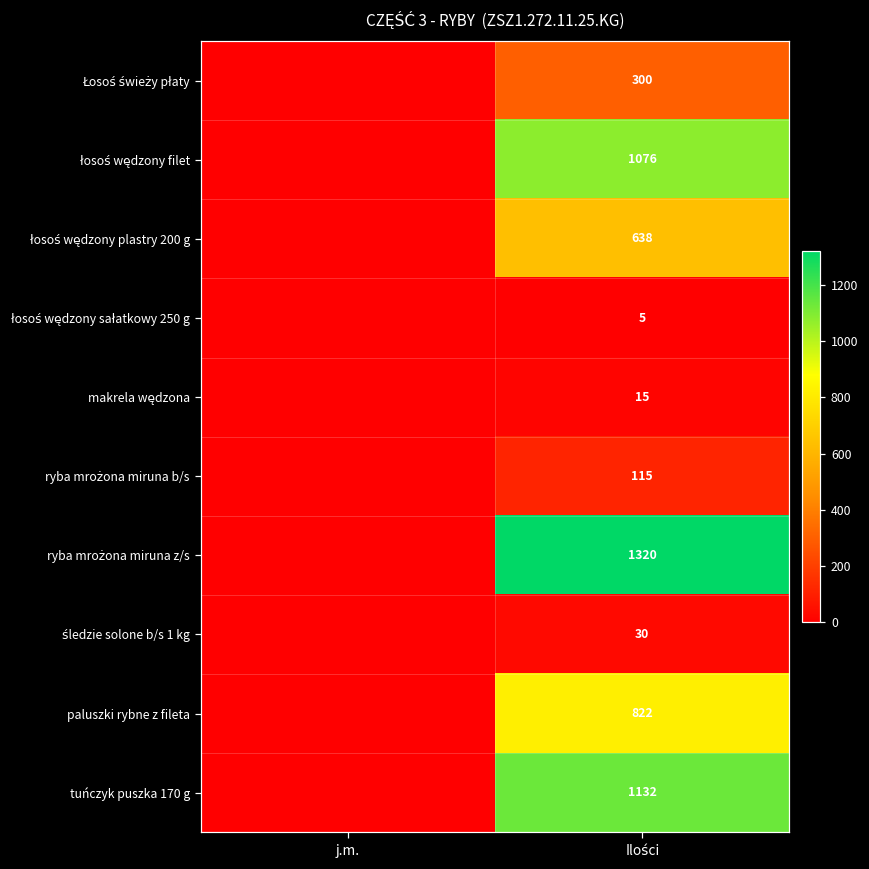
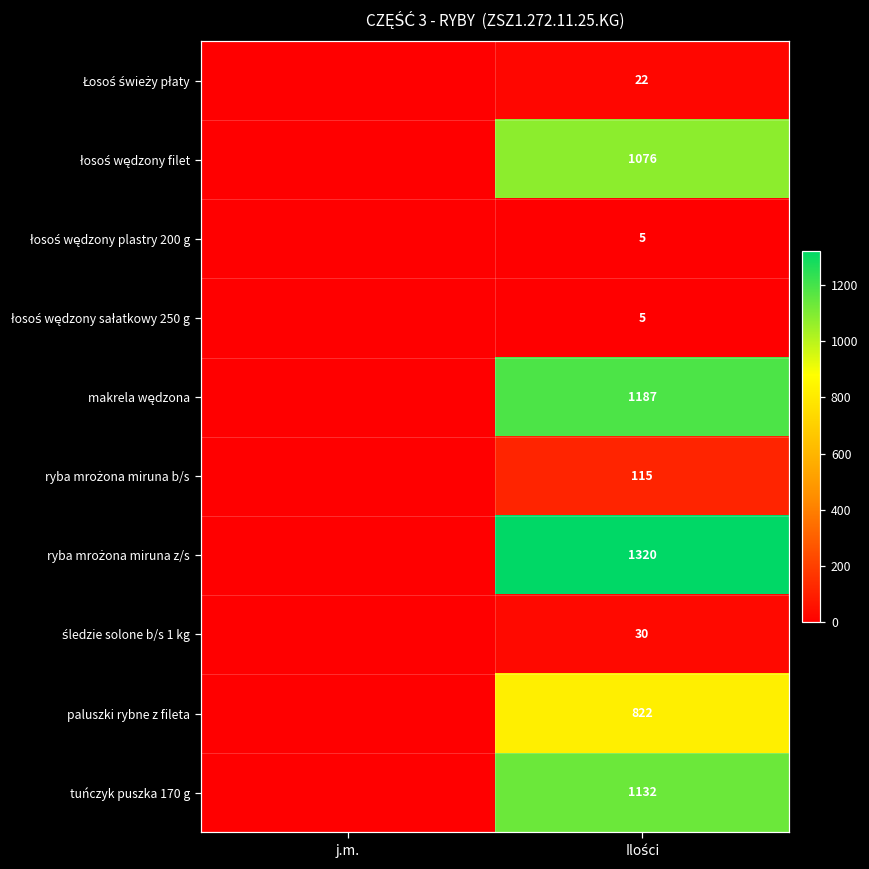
  {
    "Łosoś świeży płaty": {
-     "Ilości": 300
+     "Ilości": 22
    },
    "łosoś wędzony filet": {
      "Ilości": 1076
    },
    "łosoś wędzony plastry 200 g": {
-     "Ilości": 638
+     "Ilości": 5
    },
    "łosoś wędzony sałatkowy 250 g": {
      "Ilości": 5
    },
    "makrela wędzona": {
-     "Ilości": 15
+     "Ilości": 1187
    },
    "ryba mrożona miruna b/s": {
      "Ilości": 115
    },
    "ryba mrożona miruna z/s": {
      "Ilości": 1320
    },
    "śledzie solone b/s 1 kg": {
      "Ilości": 30
    },
    "paluszki rybne z fileta": {
      "Ilości": 822
    },
    "tuńczyk puszka 170 g": {
      "Ilości": 1132
    }
  }
